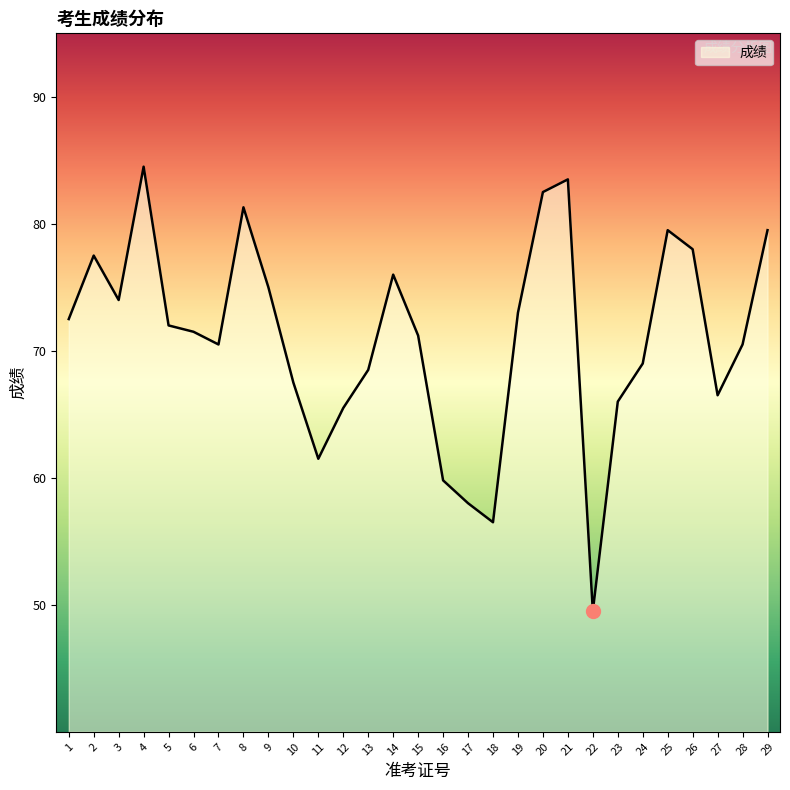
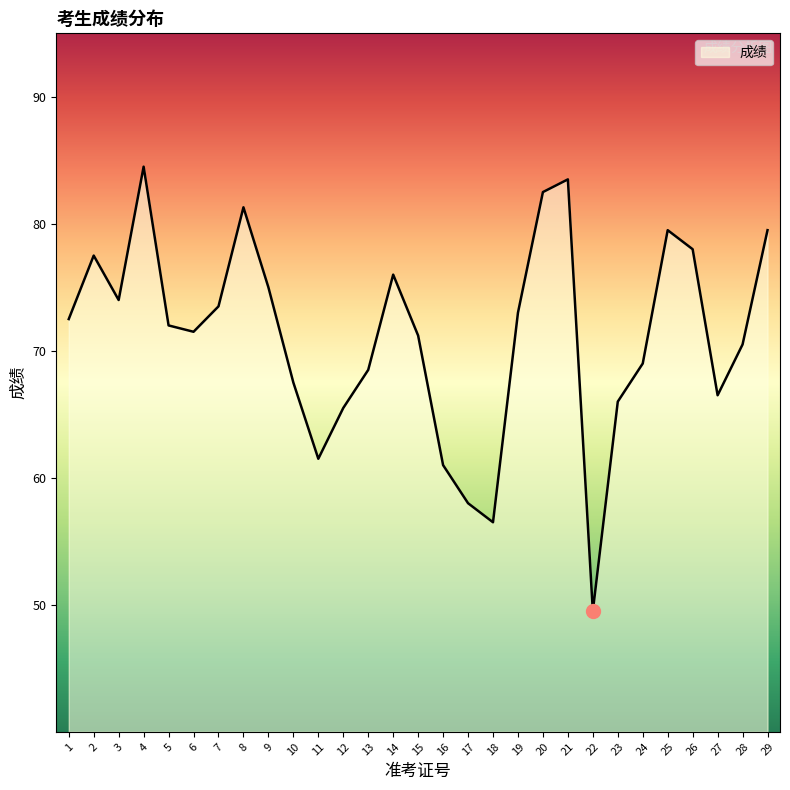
  {
    "成绩": {
      "1": 72.5,
      "2": 77.5,
      "3": 74.0,
      "4": 84.5,
      "5": 72.0,
      "6": 71.5,
-     "7": 70.5,
+     "7": 73.5,
      "8": 81.3,
      "9": 75.0,
      "10": 67.5,
      "11": 61.5,
      "12": 65.5,
      "13": 68.5,
      "14": 76.0,
      "15": 71.2,
-     "16": 59.8,
+     "16": 61.0,
      "17": 58.0,
      "18": 56.5,
      "19": 73.0,
      "20": 82.5,
      "21": 83.5,
      "23": 66.0,
      "24": 69.0,
      "25": 79.5,
      "26": 78.0,
      "27": 66.5,
      "28": 70.5,
      "29": 79.5
    }
  }
